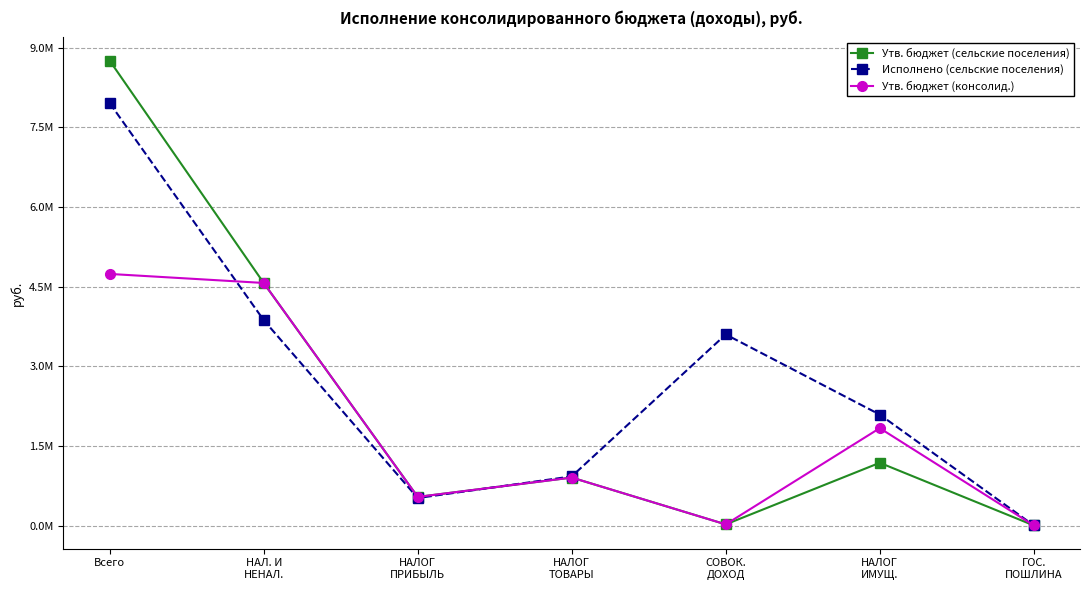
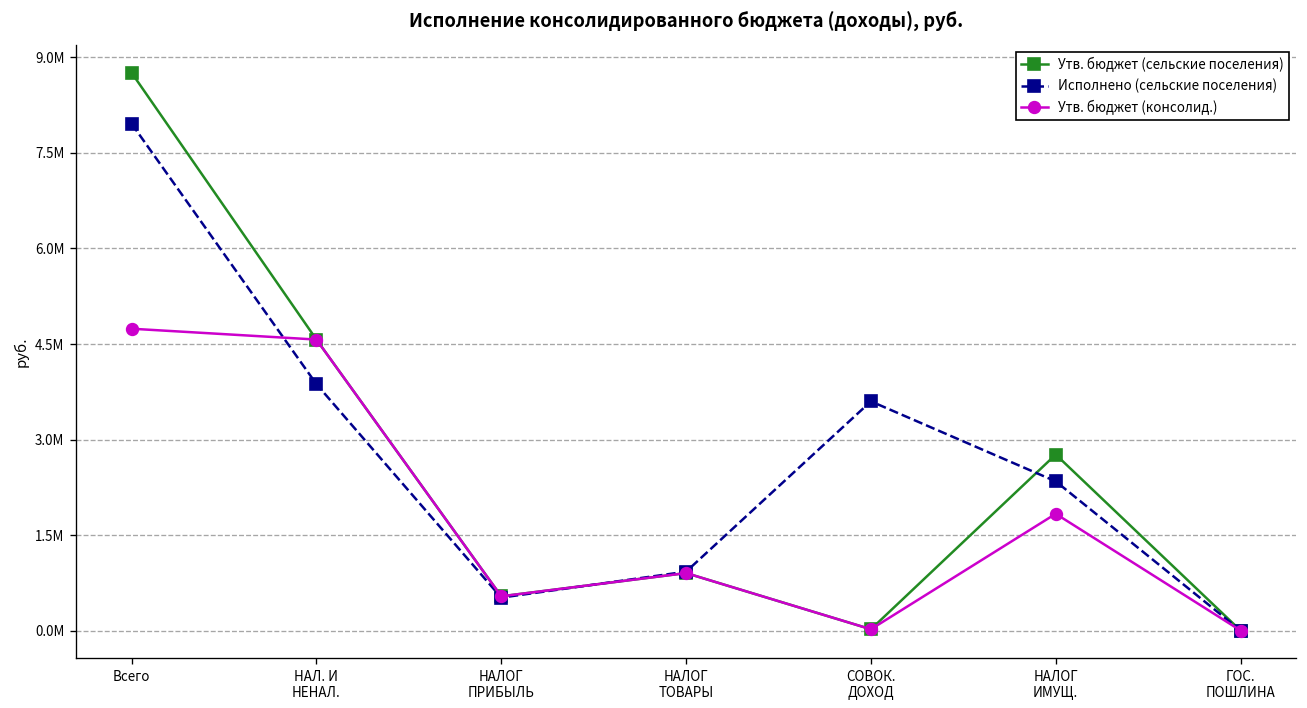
  {
    "Утв. бюджет (сельские поселения)": {
      "Всего": 8800000,
-     "НАЛОГ ИМУЩ.": 1200000
+     "НАЛОГ ИМУЩ.": 2800000
    },
    "Исполнено (сельские поселения)": {
      "Всего": 8000000,
      "НАЛ. И НЕНАЛ.": 3900000,
      "СОВОК. ДОХОД": 3600000,
-     "НАЛОГ ИМУЩ.": 2100000
+     "НАЛОГ ИМУЩ.": 2300000
    },
    "Утв. бюджет (консолид.)": {
      "Всего": 4700000,
      "НАЛОГ ИМУЩ.": 1800000
    }
  }
